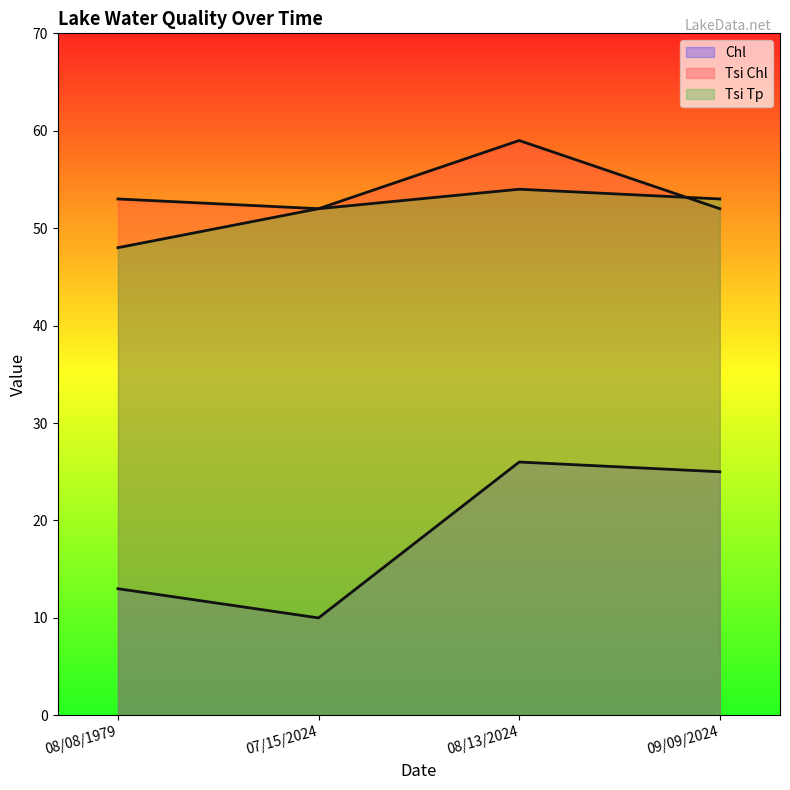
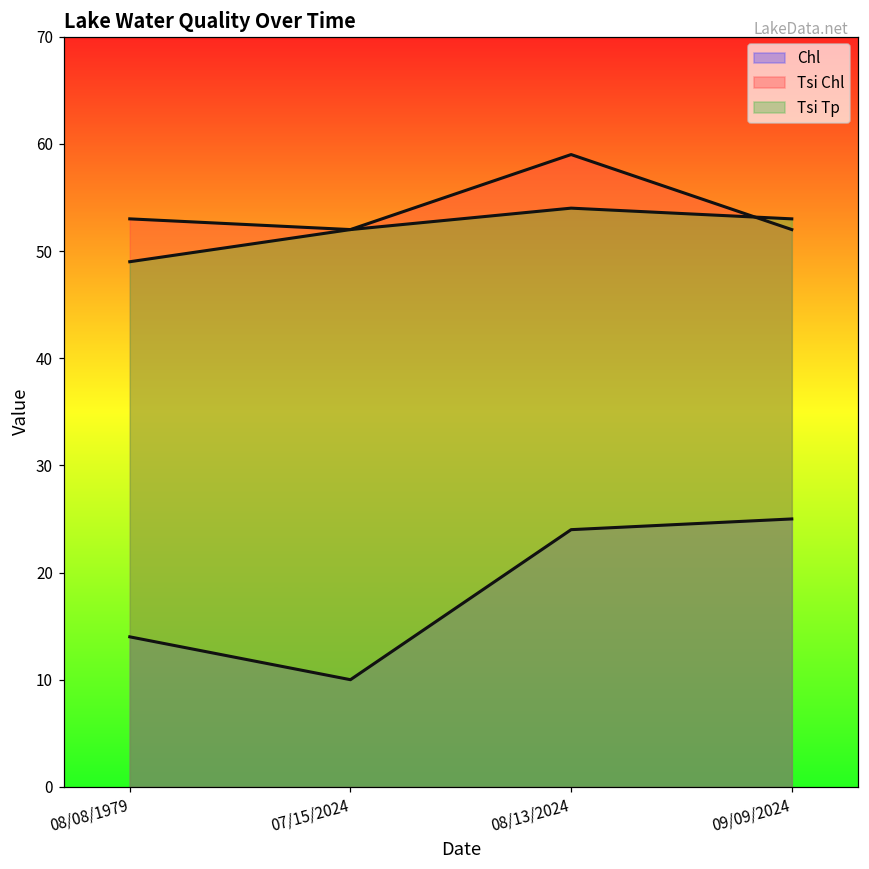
  {
    "Chl": {
-     "08/08/1979": 13,
+     "08/08/1979": 14,
      "07/15/2024": 10,
-     "08/13/2024": 26,
+     "08/13/2024": 24,
      "09/09/2024": 25
    },
    "Tsi Chl": {
      "08/08/1979": 53,
      "08/13/2024": 59,
      "09/09/2024": 52
    },
    "Tsi Tp": {
-     "08/08/1979": 48,
+     "08/08/1979": 49,
      "08/13/2024": 54,
      "09/09/2024": 53
    }
  }
